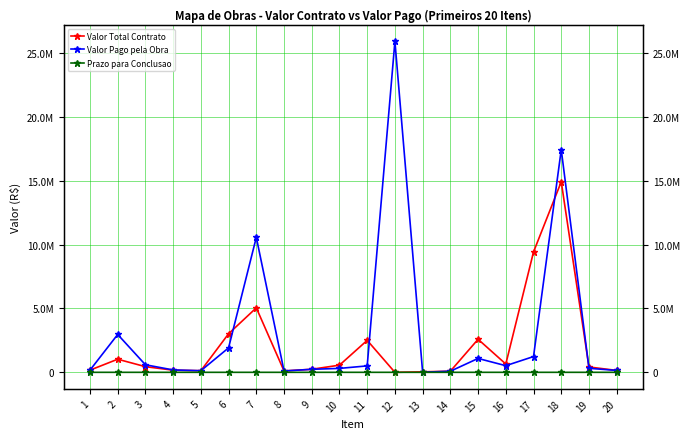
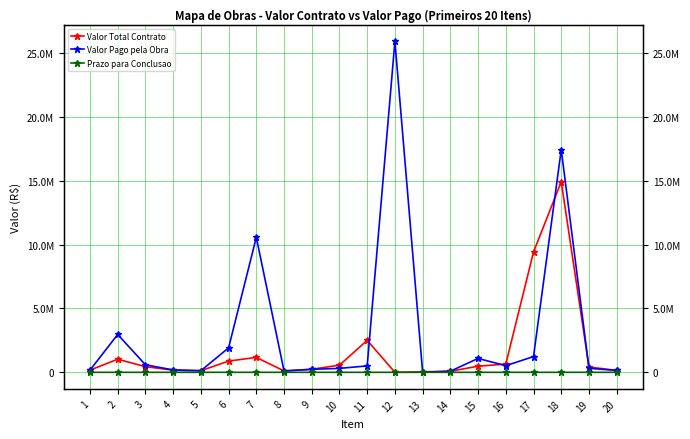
  {
    "Valor Total Contrato": {
      "2": 1000000,
-     "6": 3000000,
-     "7": 5100000,
+     "6": 900000,
+     "7": 1200000,
      "10": 600000,
      "11": 2500000,
-     "15": 2600000,
+     "15": 500000,
      "17": 9400000,
      "18": 14900000
    },
    "Valor Pago pela Obra": {
      "2": 3000000,
      "6": 1900000,
      "7": 10600000,
      "10": 300000,
      "11": 500000,
      "12": 25900000,
      "15": 1100000,
      "17": 1200000,
      "18": 17400000
    },
    "Prazo para Conclusao": {
      "2": 0,
      "3": 0,
      "6": 0,
      "7": 0,
      "9": 0,
      "10": 0,
      "11": 0,
      "15": 0,
      "16": 0,
      "17": 0,
      "18": 0,
      "19": 0
    }
  }
